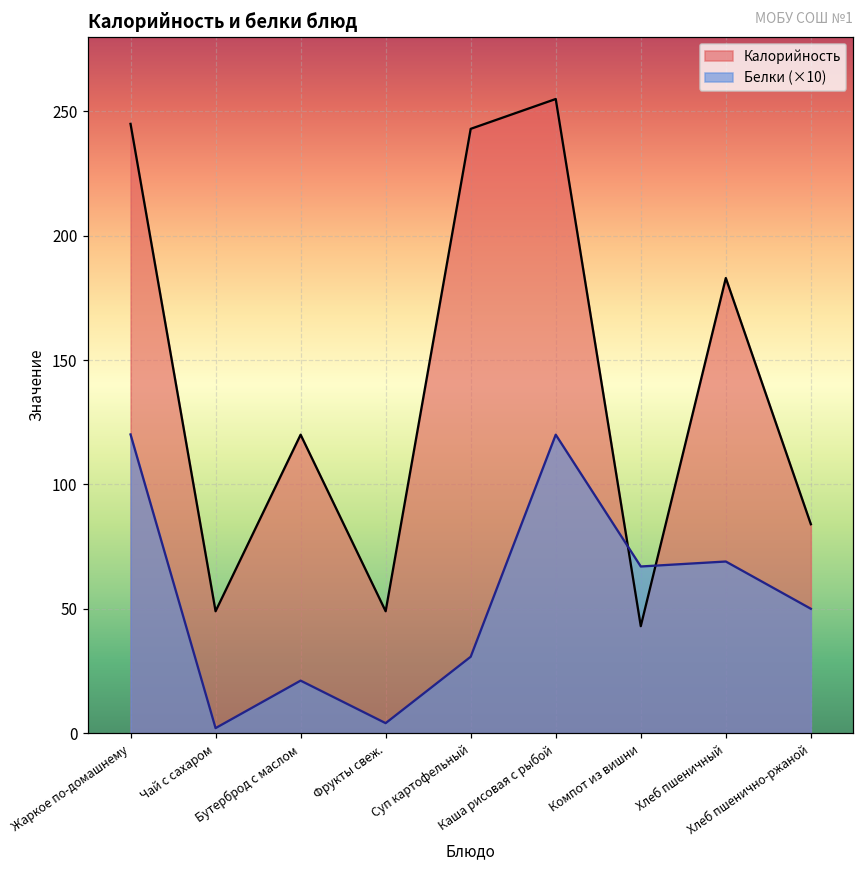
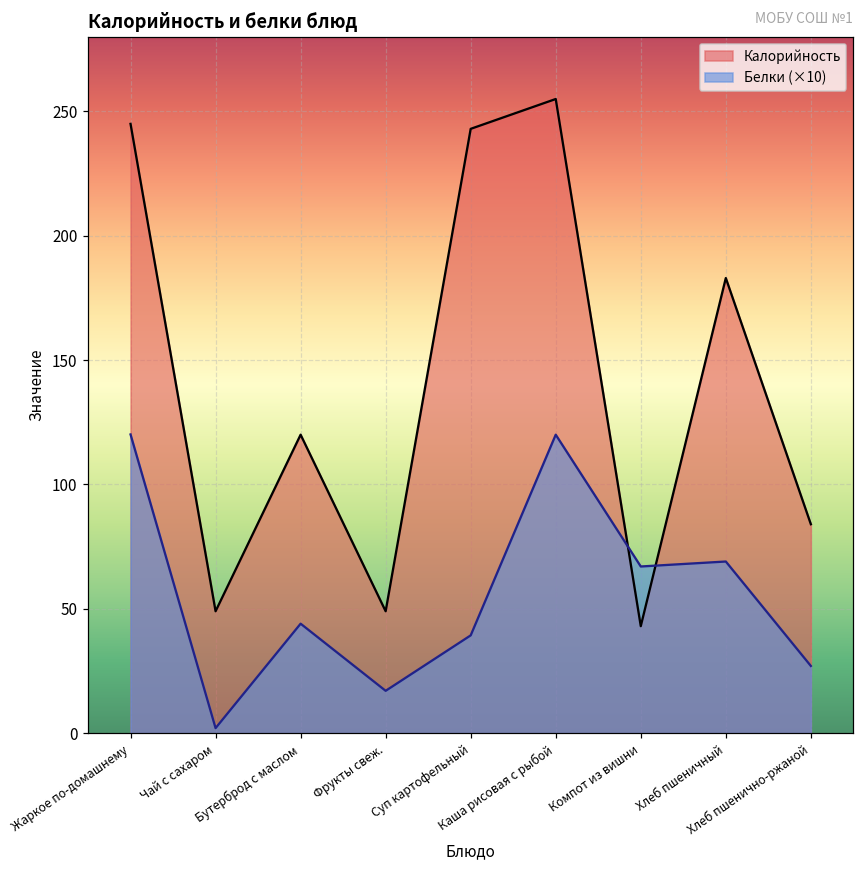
  {
    "Калорийность": {
      "Жаркое по-домашнему": 245,
      "Чай с сахаром": 49,
      "Бутерброд с маслом": 120,
      "Фрукты свеж.": 49,
      "Суп картофельный": 243,
      "Каша рисовая с рыбой": 255,
      "Компот из вишни": 43,
      "Хлеб пшеничный": 183,
      "Хлеб пшенично-ржаной": 84
    },
    "Белки (×10)": {
      "Жаркое по-домашнему": 120,
      "Чай с сахаром": 2,
-     "Бутерброд с маслом": 21,
-     "Фрукты свеж.": 4,
-     "Суп картофельный": 31,
+     "Бутерброд с маслом": 44,
+     "Фрукты свеж.": 17,
+     "Суп картофельный": 39,
      "Каша рисовая с рыбой": 120,
      "Компот из вишни": 67,
      "Хлеб пшеничный": 69,
-     "Хлеб пшенично-ржаной": 50
+     "Хлеб пшенично-ржаной": 27
    }
  }
